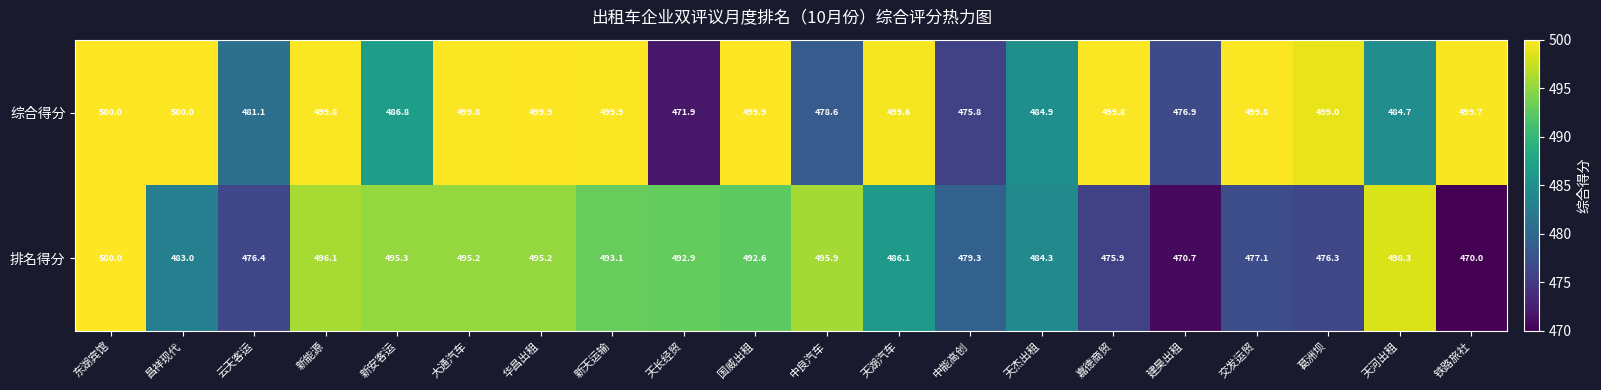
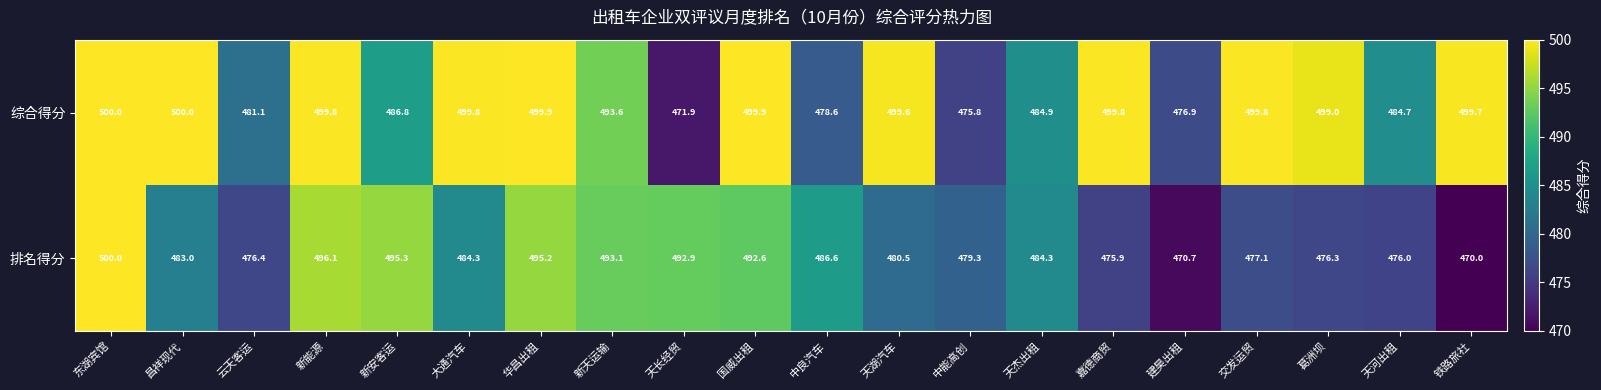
  {
    "综合得分": {
      "东湖宾馆": 500.0,
      "昌祥现代": 500.0,
      "云天客运": 481.1,
      "新能源": 499.8,
      "新安客运": 486.8,
      "大通汽车": 499.8,
      "华昌出租": 499.9,
-     "新天运输": 499.9,
+     "新天运输": 493.6,
      "天长经贸": 471.9,
      "国威出租": 499.9,
      "中良汽车": 478.6,
      "天湖汽车": 499.6,
      "中能高创": 475.8,
      "天杰出租": 484.9,
      "嘉德商贸": 499.8,
      "建昊出租": 476.9,
      "交发运贸": 499.8,
      "葛洲坝": 499.0,
      "天河出租": 484.7,
      "铁路旅社": 499.7
    },
    "排名得分": {
      "东湖宾馆": 500.0,
      "昌祥现代": 483.0,
      "云天客运": 476.4,
      "新能源": 496.1,
      "新安客运": 495.3,
-     "大通汽车": 495.2,
+     "大通汽车": 484.3,
      "华昌出租": 495.2,
      "新天运输": 493.1,
      "天长经贸": 492.9,
      "国威出租": 492.6,
-     "中良汽车": 495.9,
-     "天湖汽车": 486.1,
+     "中良汽车": 486.6,
+     "天湖汽车": 480.5,
      "中能高创": 479.3,
      "天杰出租": 484.3,
      "嘉德商贸": 475.9,
      "建昊出租": 470.7,
      "交发运贸": 477.1,
      "葛洲坝": 476.3,
-     "天河出租": 498.3,
+     "天河出租": 476.0,
      "铁路旅社": 470.0
    }
  }
